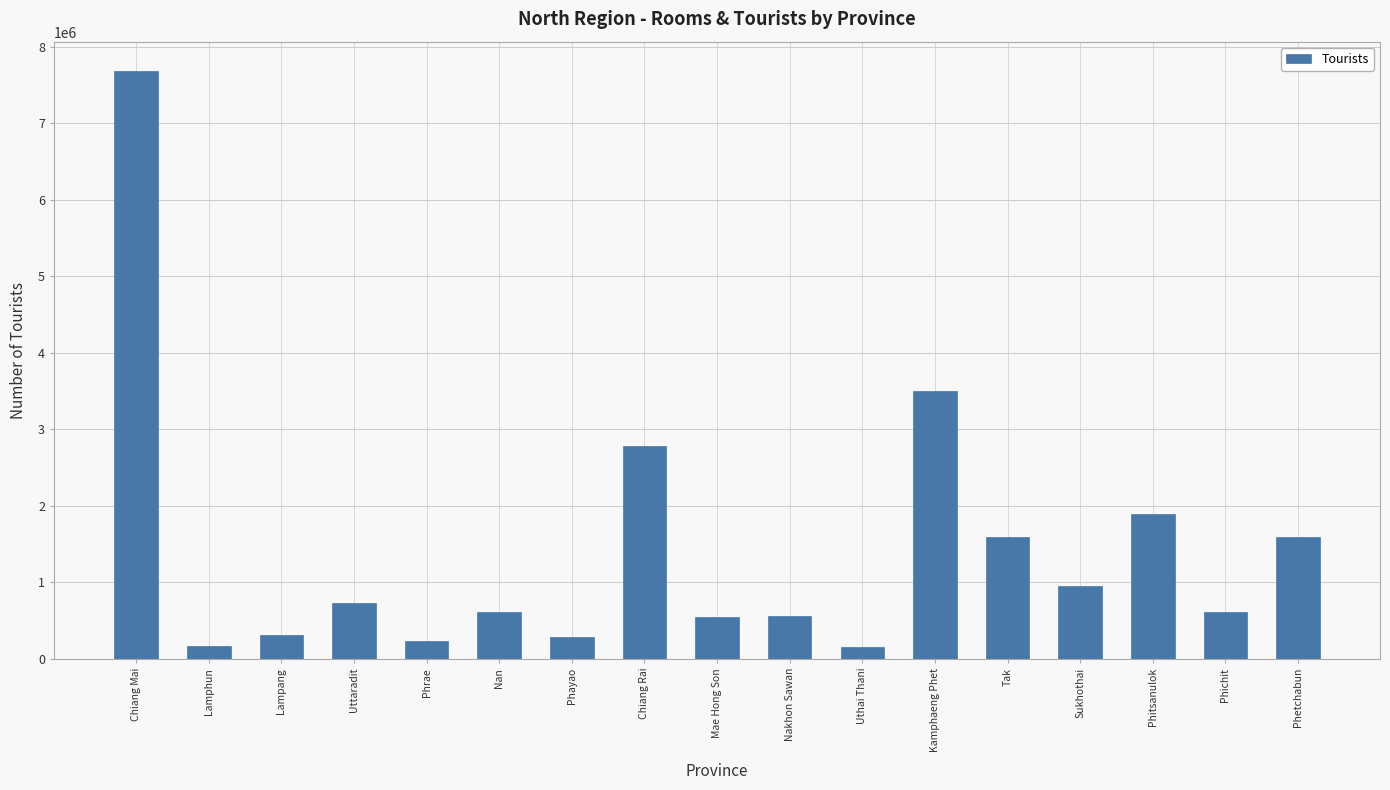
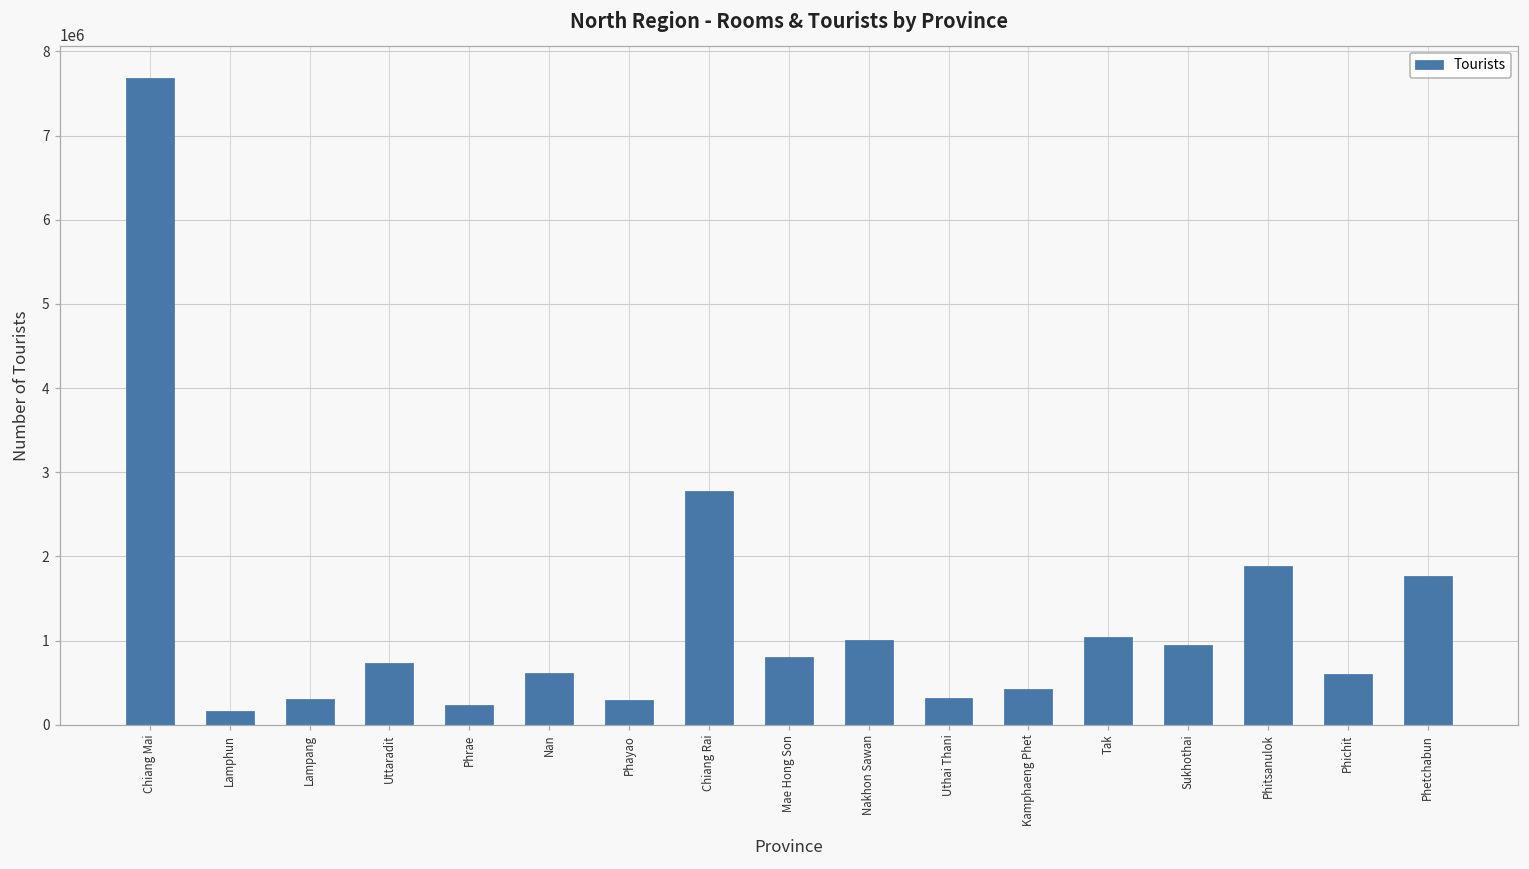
  {
    "Chiang Mai": 7700000,
    "Lamphun": 200000,
    "Lampang": 300000,
    "Uttaradit": 700000,
    "Phrae": 200000,
    "Nan": 600000,
    "Phayao": 300000,
    "Chiang Rai": 2800000,
-   "Mae Hong Son": 500000,
-   "Nakhon Sawan": 600000,
-   "Uthai Thani": 200000,
-   "Kamphaeng Phet": 3500000,
-   "Tak": 1600000,
+   "Mae Hong Son": 800000,
+   "Nakhon Sawan": 1000000,
+   "Uthai Thani": 300000,
+   "Kamphaeng Phet": 400000,
+   "Tak": 1000000,
    "Sukhothai": 1000000,
    "Phitsanulok": 1900000,
    "Phichit": 600000,
-   "Phetchabun": 1600000
+   "Phetchabun": 1800000
  }
